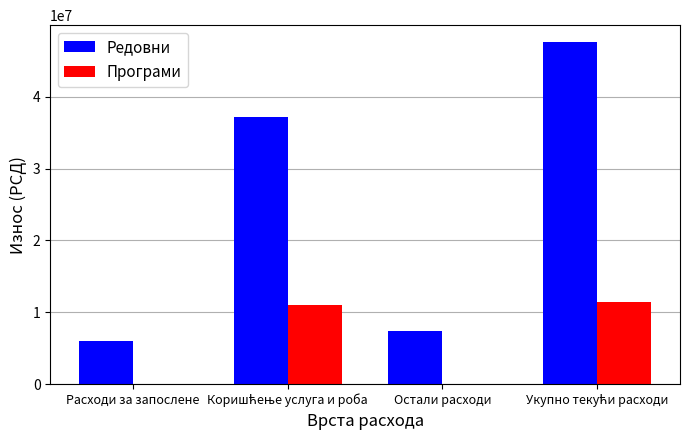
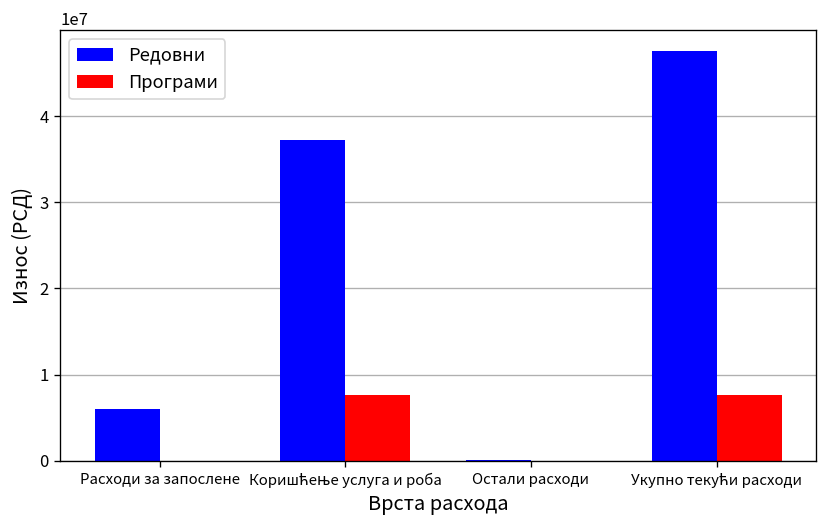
  {
    "Редовни": {
      "Расходи за запослене": 6000000,
      "Коришћење услуга и роба": 37000000,
-     "Остали расходи": 7000000,
+     "Остали расходи": 0,
      "Укупно текући расходи": 48000000
    },
    "Програми": {
      "Расходи за запослене": 0,
-     "Коришћење услуга и роба": 11000000,
+     "Коришћење услуга и роба": 8000000,
      "Остали расходи": 0,
-     "Укупно текући расходи": 11000000
+     "Укупно текући расходи": 8000000
    }
  }
